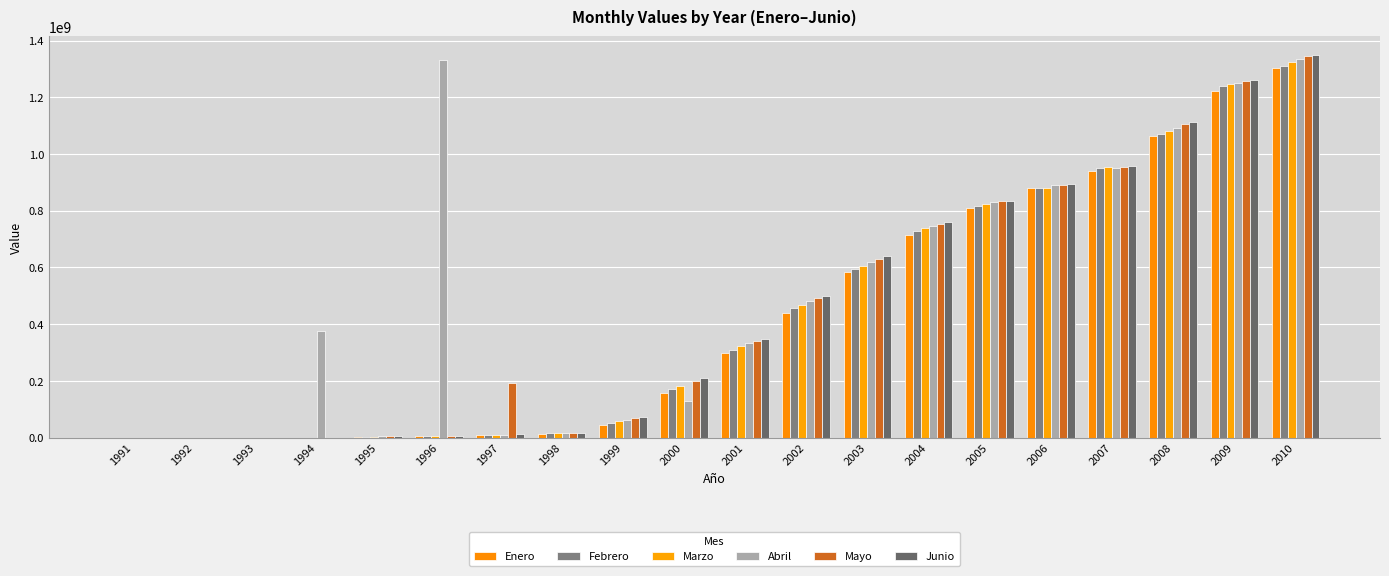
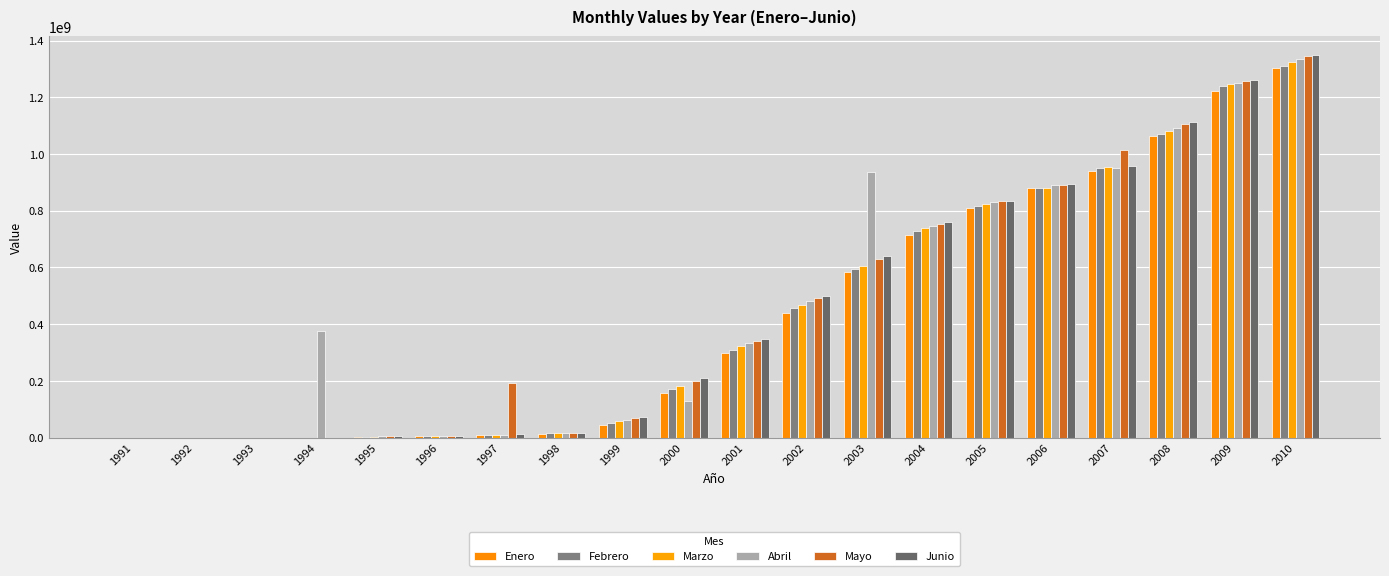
  {
    "Abril": {
      "1994": 380000000,
-     "1996": 1330000000,
+     "1996": 10000000,
      "1997": 10000000,
      "1998": 20000000,
      "1999": 60000000,
      "2000": 130000000,
      "2001": 330000000,
      "2002": 480000000,
-     "2003": 620000000,
+     "2003": 940000000,
      "2004": 750000000,
      "2005": 830000000,
      "2006": 890000000,
      "2007": 950000000,
      "2008": 1090000000,
      "2009": 1250000000,
      "2010": 1330000000
    },
    "Mayo": {
      "1997": 190000000,
      "1998": 20000000,
      "1999": 70000000,
      "2000": 200000000,
      "2001": 340000000,
      "2002": 490000000,
      "2003": 630000000,
      "2004": 750000000,
      "2005": 830000000,
      "2006": 890000000,
-     "2007": 960000000,
+     "2007": 1010000000,
      "2008": 1110000000,
      "2009": 1260000000,
      "2010": 1350000000
    }
  }
